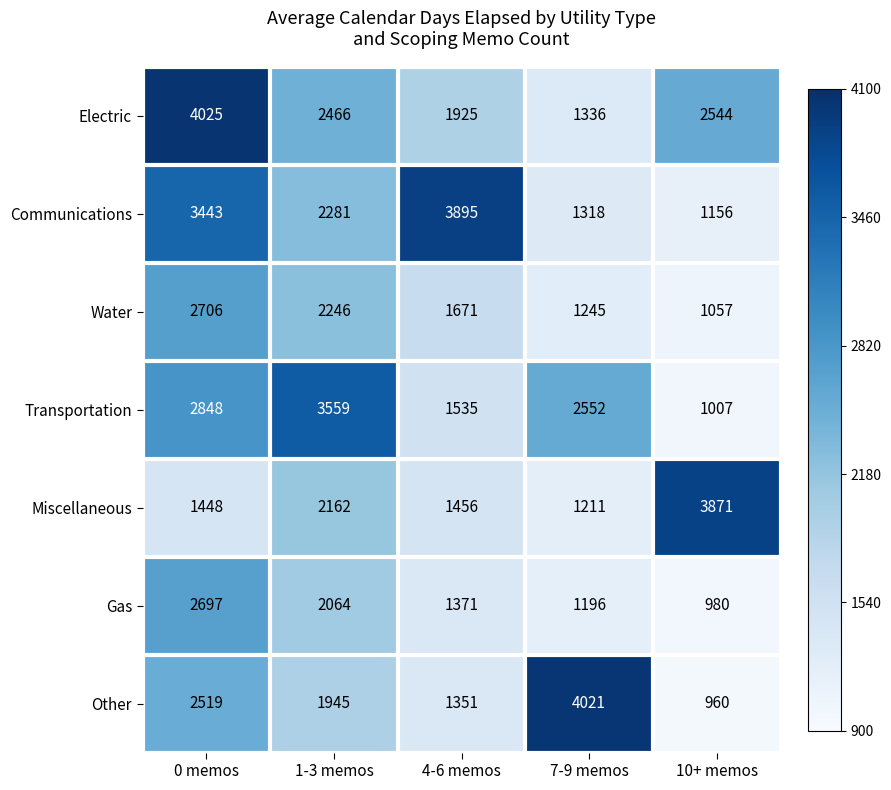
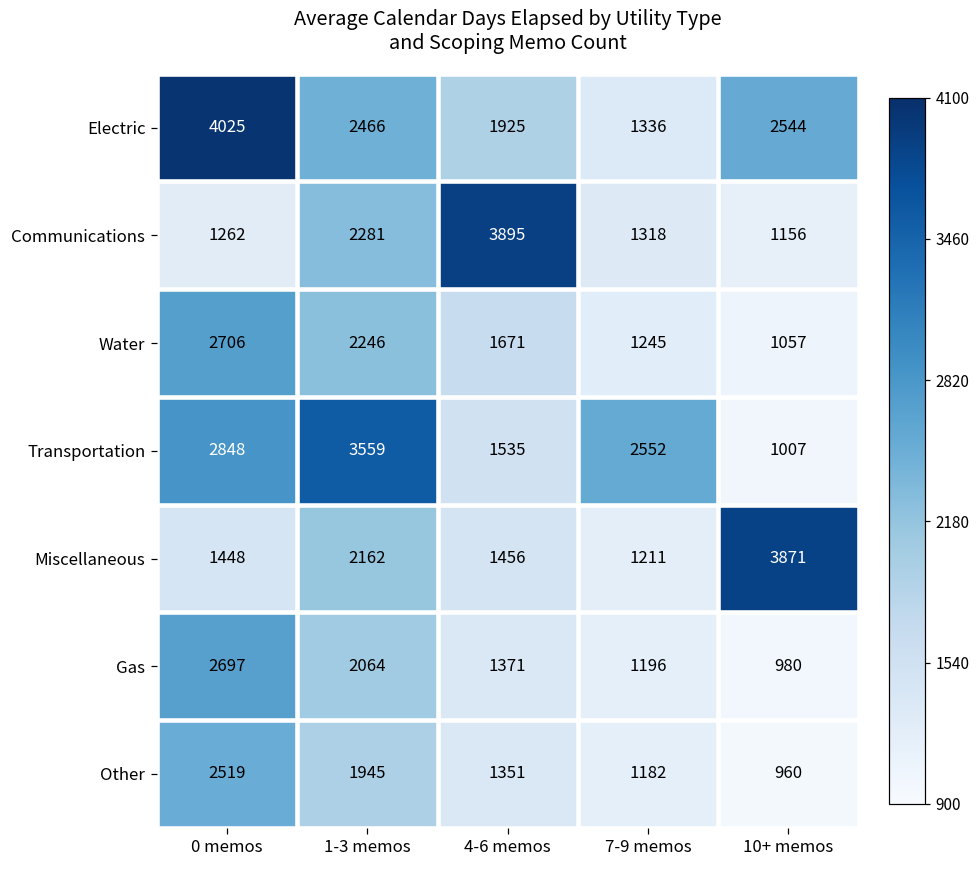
  {
    "Electric": {
      "0 memos": 4025,
      "1-3 memos": 2466,
      "4-6 memos": 1925,
      "7-9 memos": 1336,
      "10+ memos": 2544
    },
    "Communications": {
-     "0 memos": 3443,
+     "0 memos": 1262,
      "1-3 memos": 2281,
      "4-6 memos": 3895,
      "7-9 memos": 1318,
      "10+ memos": 1156
    },
    "Water": {
      "0 memos": 2706,
      "1-3 memos": 2246,
      "4-6 memos": 1671,
      "7-9 memos": 1245,
      "10+ memos": 1057
    },
    "Transportation": {
      "0 memos": 2848,
      "1-3 memos": 3559,
      "4-6 memos": 1535,
      "7-9 memos": 2552,
      "10+ memos": 1007
    },
    "Miscellaneous": {
      "0 memos": 1448,
      "1-3 memos": 2162,
      "4-6 memos": 1456,
      "7-9 memos": 1211,
      "10+ memos": 3871
    },
    "Gas": {
      "0 memos": 2697,
      "1-3 memos": 2064,
      "4-6 memos": 1371,
      "7-9 memos": 1196,
      "10+ memos": 980
    },
    "Other": {
      "0 memos": 2519,
      "1-3 memos": 1945,
      "4-6 memos": 1351,
-     "7-9 memos": 4021,
+     "7-9 memos": 1182,
      "10+ memos": 960
    }
  }
